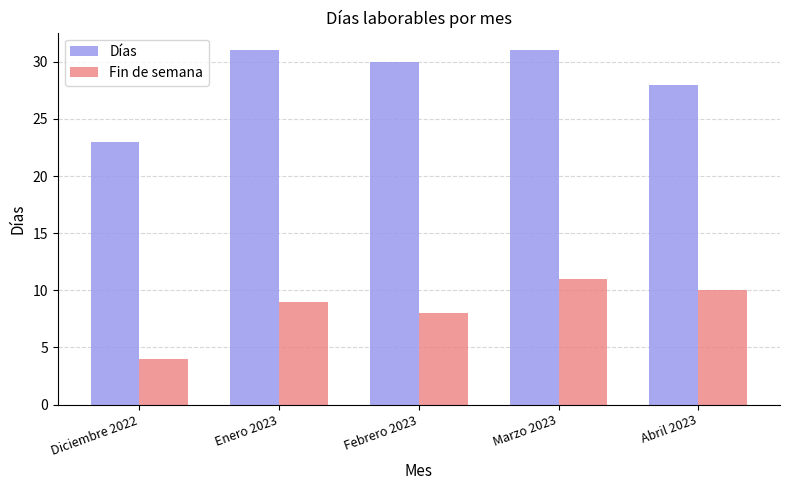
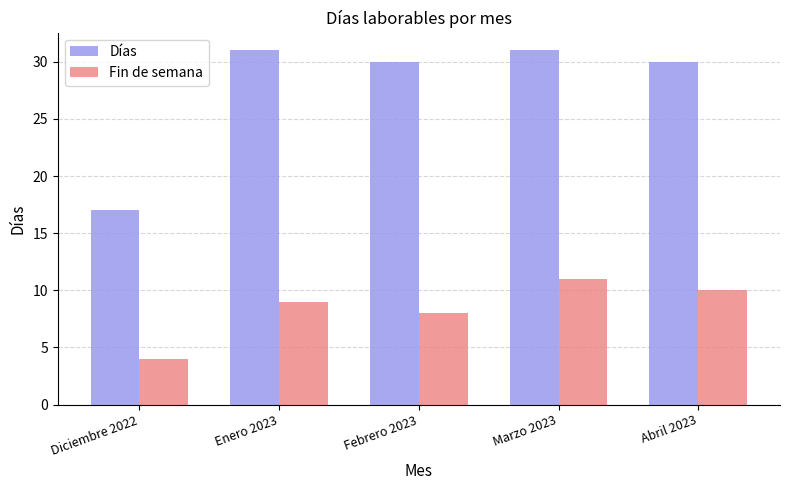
  {
    "Días": {
-     "Diciembre 2022": 23,
+     "Diciembre 2022": 17,
      "Enero 2023": 31,
      "Febrero 2023": 30,
      "Marzo 2023": 31,
-     "Abril 2023": 28
+     "Abril 2023": 30
    },
    "Fin de semana": {
      "Diciembre 2022": 4,
      "Enero 2023": 9,
      "Febrero 2023": 8,
      "Marzo 2023": 11,
      "Abril 2023": 10
    }
  }
